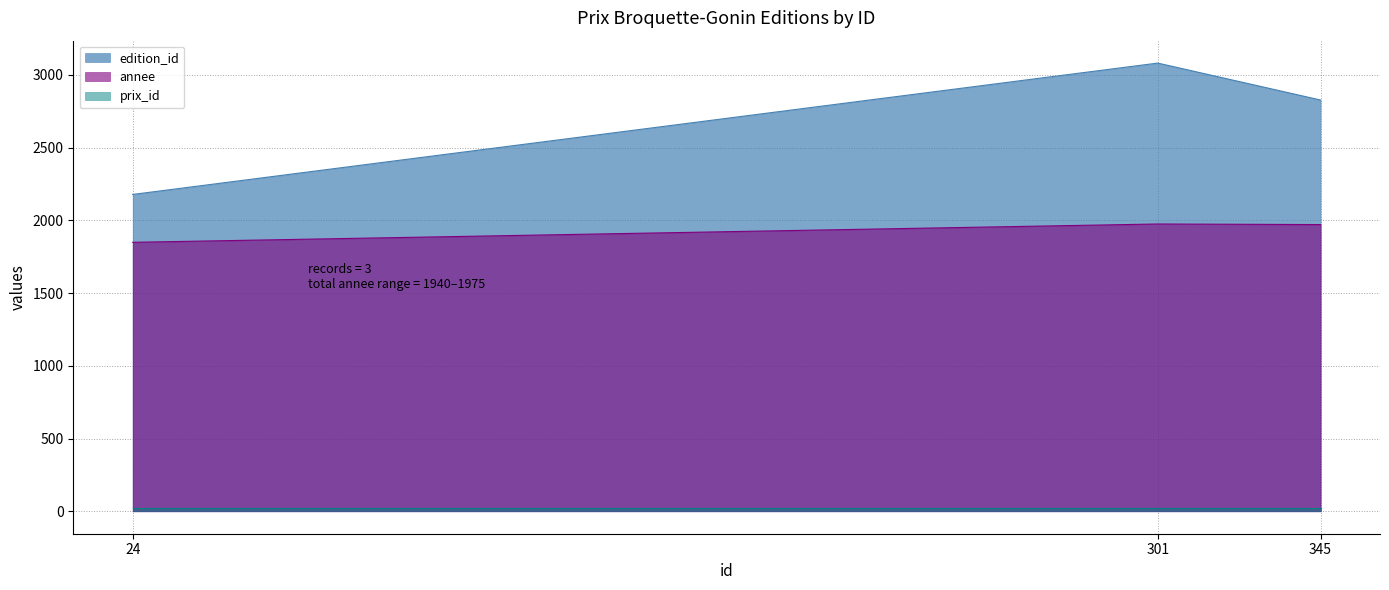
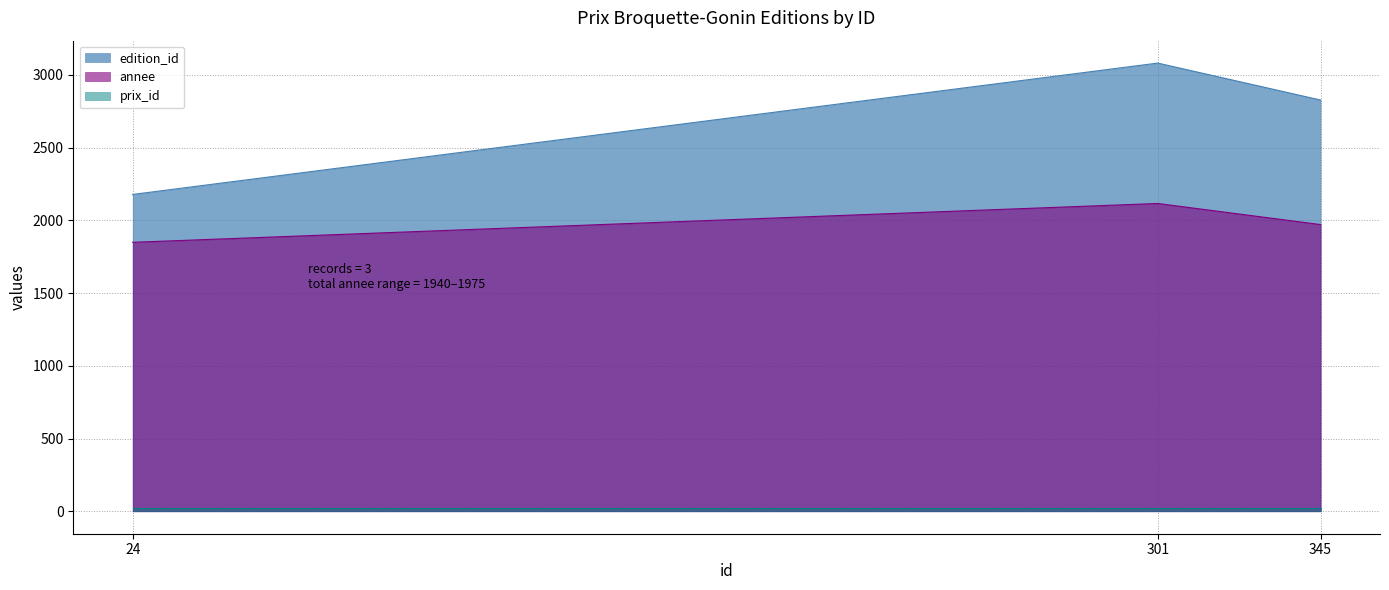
  {
    "annee": {
      "24": 1850,
-     "301": 1980,
+     "301": 2120,
      "345": 1970
    }
  }
